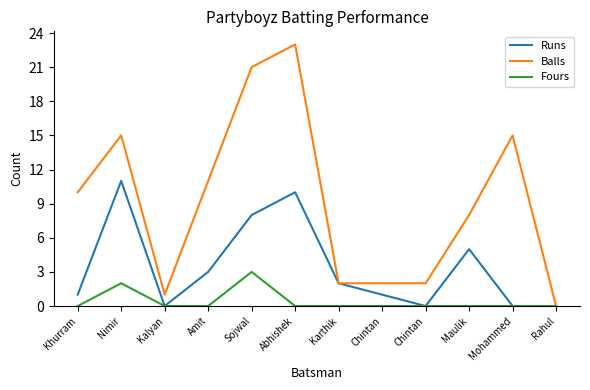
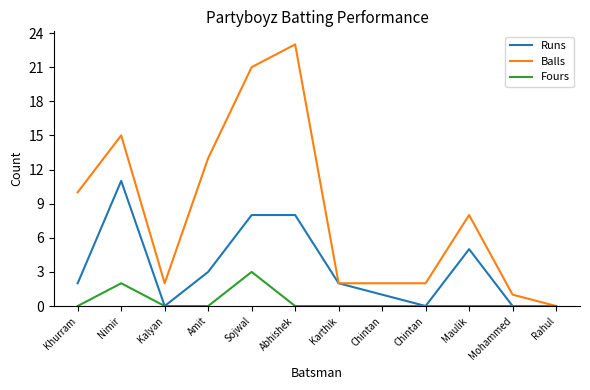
  {
    "Runs": {
-     "Khurram": 1,
+     "Khurram": 2,
      "Nimir": 11,
      "Amit": 3,
      "Sojwal": 8,
-     "Abhishek": 10,
+     "Abhishek": 8,
      "Maulik": 5
    },
    "Balls": {
      "Khurram": 10,
      "Nimir": 15,
-     "Kalyan": 1,
-     "Amit": 11,
+     "Kalyan": 2,
+     "Amit": 13,
      "Sojwal": 21,
      "Abhishek": 23,
      "Maulik": 8,
-     "Mohammed": 15
+     "Mohammed": 1
    },
    "Fours": {
      "Khurram": 0,
      "Nimir": 2,
      "Amit": 0,
      "Sojwal": 3,
      "Abhishek": 0,
      "Karthik": 0,
      "Maulik": 0
    }
  }
